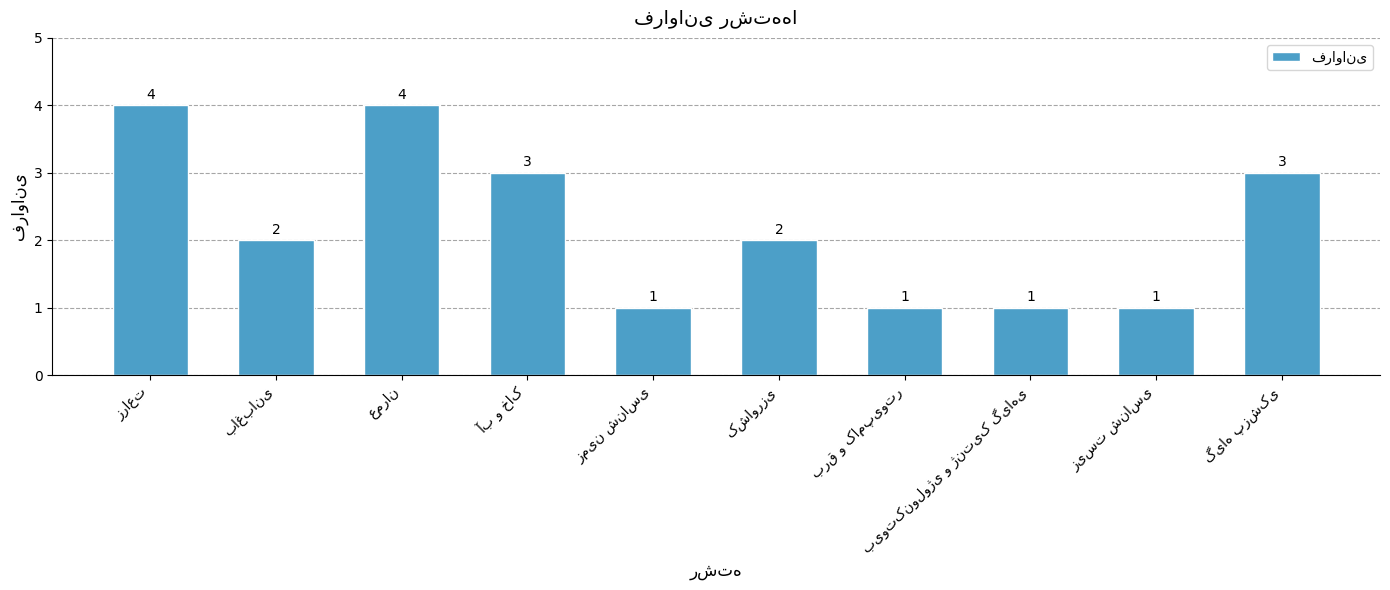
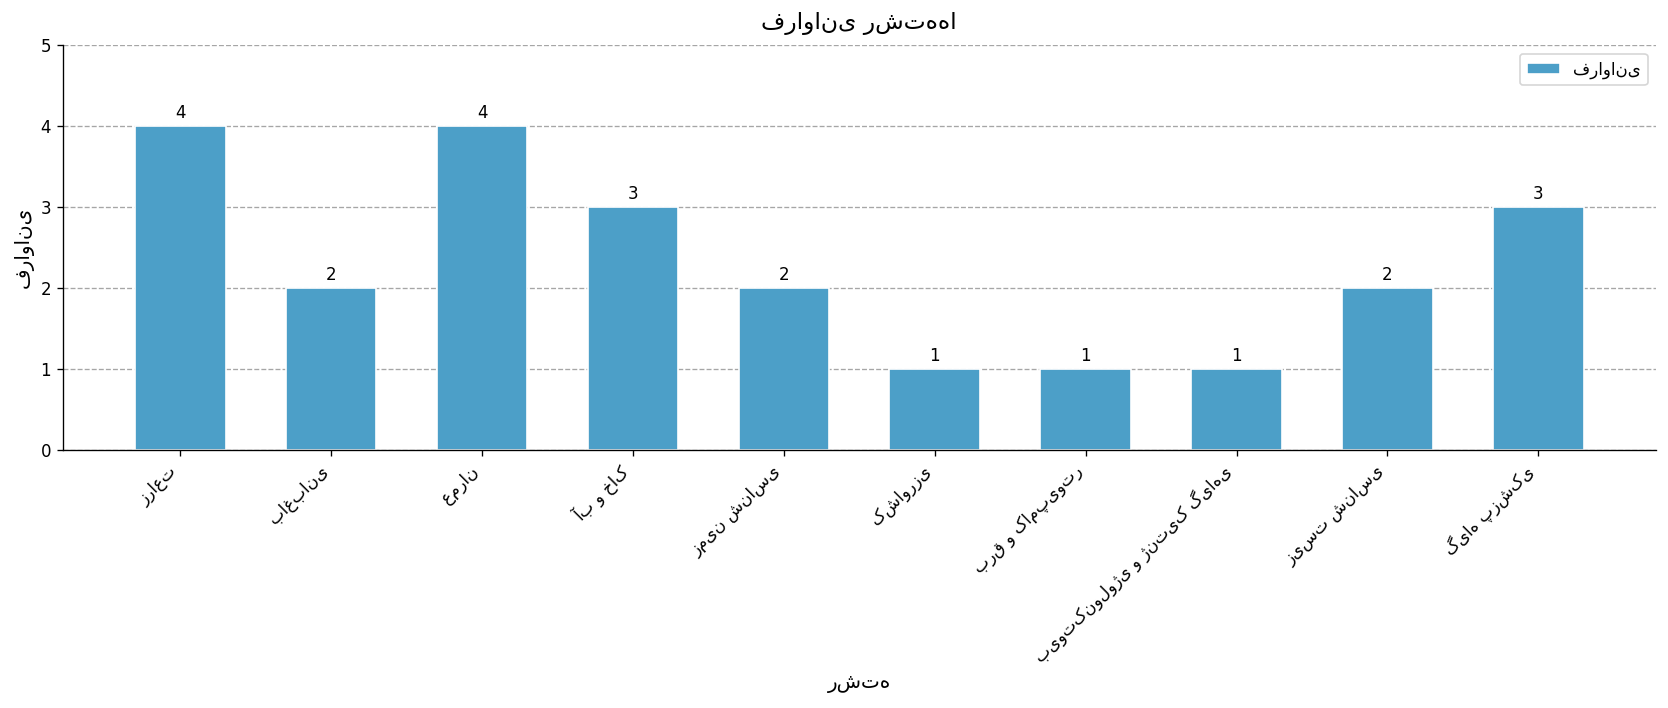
  {
    "زراعت": 4,
    "باغبانی": 2,
    "عمران": 4,
    "آب و خاک": 3,
-   "زمین شناسی": 1,
-   "کشاورزی": 2,
+   "زمین شناسی": 2,
+   "کشاورزی": 1,
    "برق و کامپیوتر": 1,
    "بیوتکنولوژی و ژنتیک گیاهی": 1,
-   "زیست شناسی": 1,
+   "زیست شناسی": 2,
    "گیاه پزشکی": 3
  }
